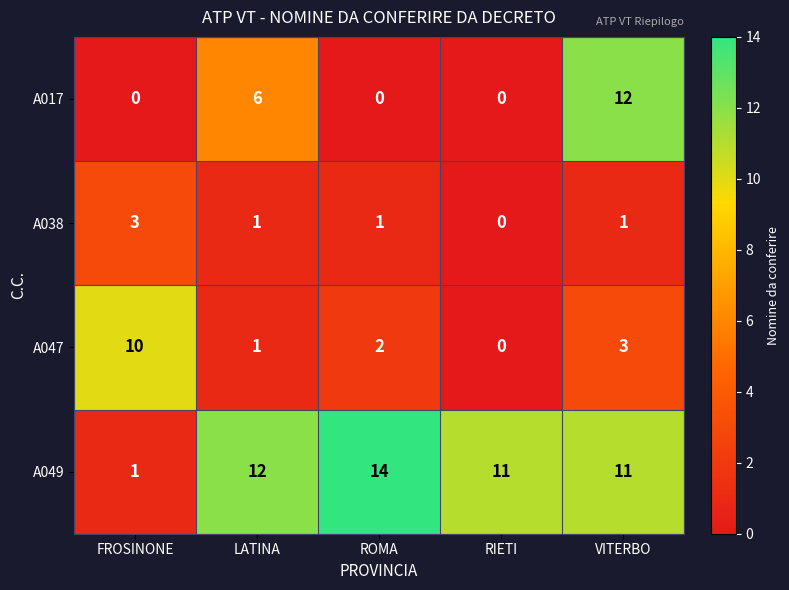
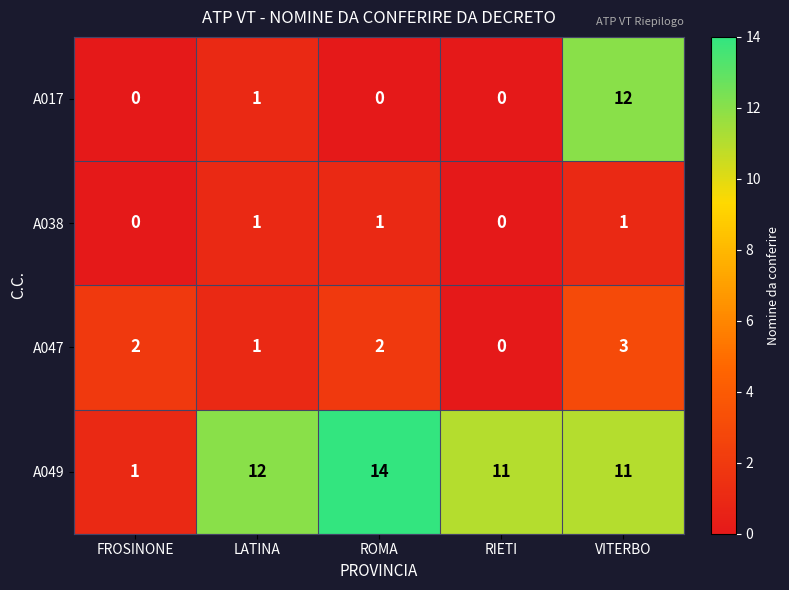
  {
    "A017": {
      "FROSINONE": 0,
-     "LATINA": 6,
+     "LATINA": 1,
      "ROMA": 0,
      "RIETI": 0,
      "VITERBO": 12
    },
    "A038": {
-     "FROSINONE": 3,
+     "FROSINONE": 0,
      "LATINA": 1,
      "ROMA": 1,
      "RIETI": 0,
      "VITERBO": 1
    },
    "A047": {
-     "FROSINONE": 10,
+     "FROSINONE": 2,
      "LATINA": 1,
      "ROMA": 2,
      "RIETI": 0,
      "VITERBO": 3
    },
    "A049": {
      "FROSINONE": 1,
      "LATINA": 12,
      "ROMA": 14,
      "RIETI": 11,
      "VITERBO": 11
    }
  }
